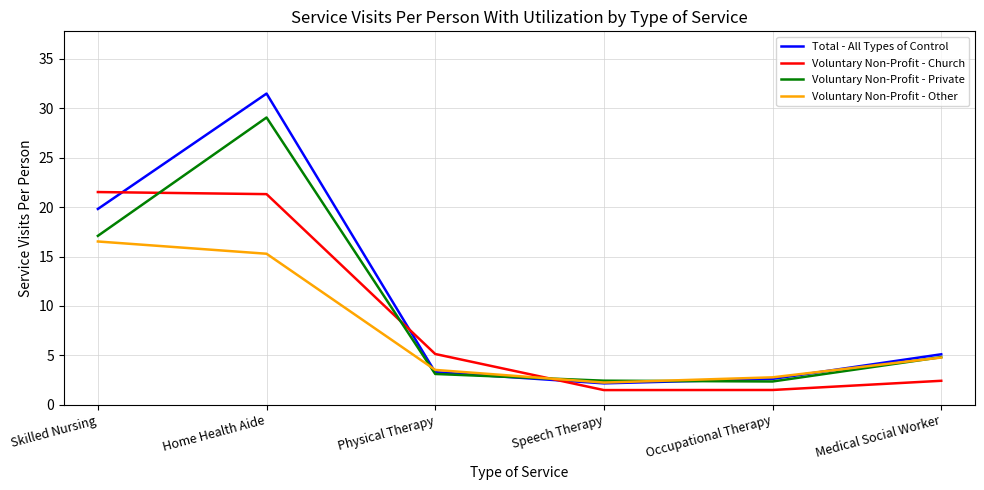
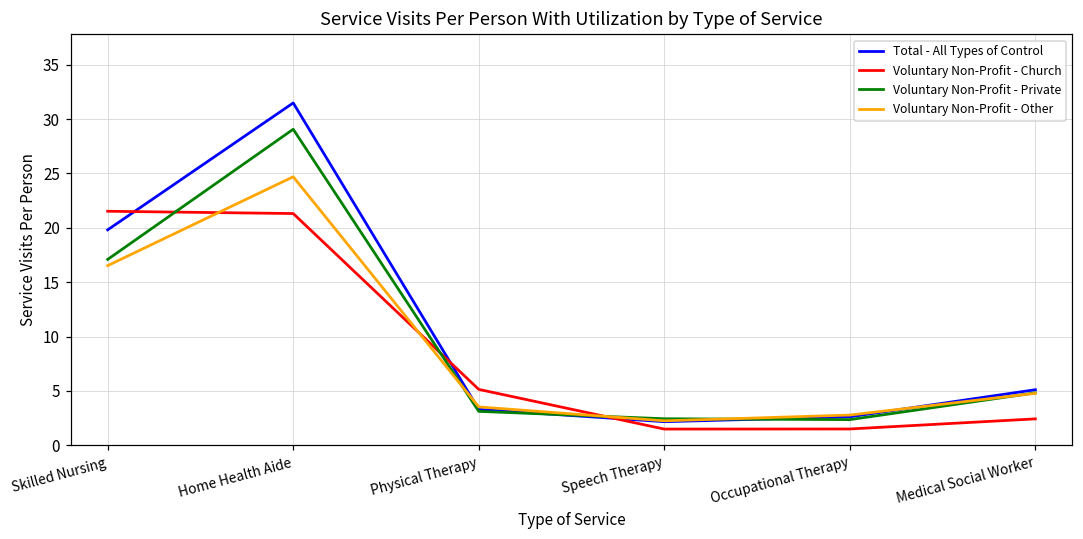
  {
    "Total - All Types of Control": {
      "Skilled Nursing": 20,
      "Home Health Aide": 31,
      "Medical Social Worker": 5
    },
    "Voluntary Non-Profit - Church": {
      "Skilled Nursing": 22,
      "Home Health Aide": 21,
      "Physical Therapy": 5,
      "Speech Therapy": 1,
      "Occupational Therapy": 2,
      "Medical Social Worker": 2
    },
    "Voluntary Non-Profit - Private": {
      "Skilled Nursing": 17,
      "Home Health Aide": 29,
      "Occupational Therapy": 2
    },
    "Voluntary Non-Profit - Other": {
      "Skilled Nursing": 17,
-     "Home Health Aide": 15
+     "Home Health Aide": 25
    }
  }
